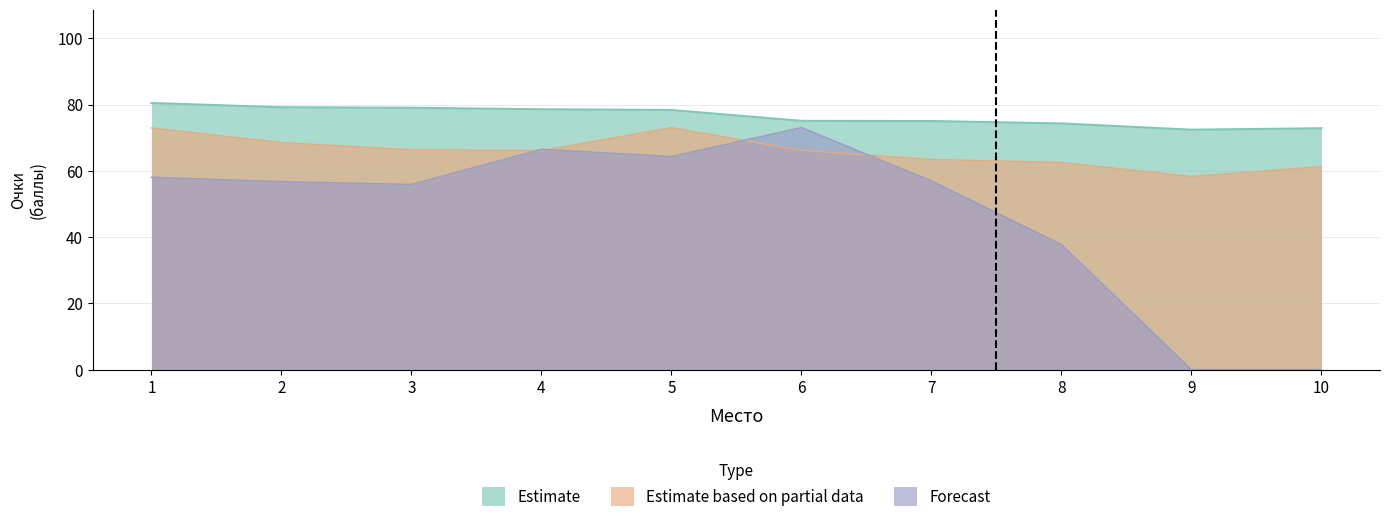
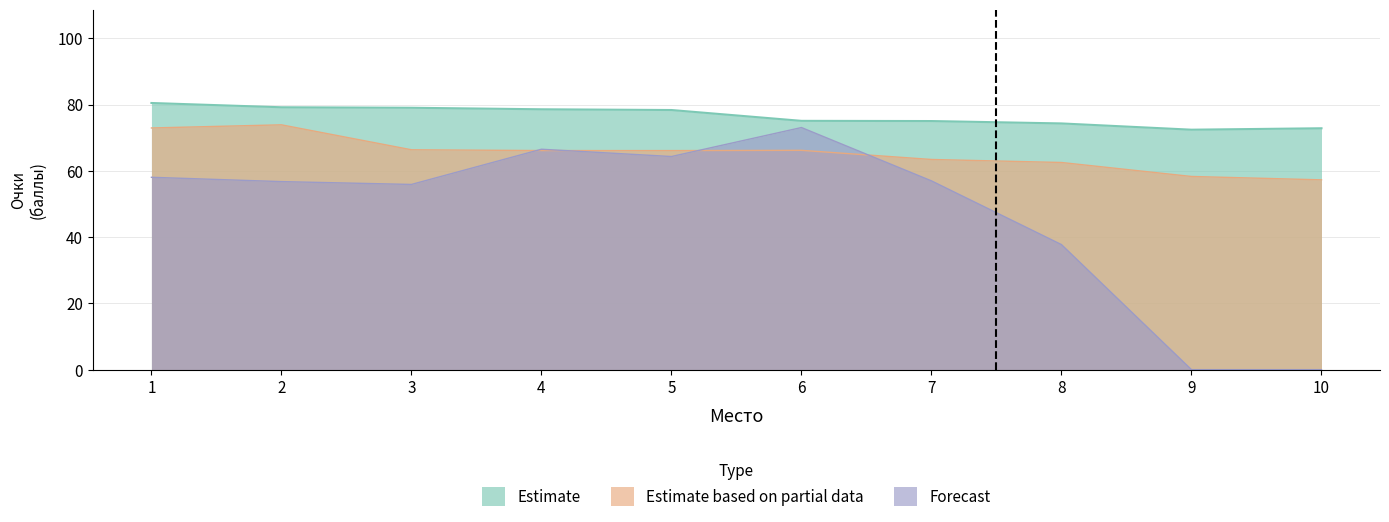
  {
    "Estimate based on partial data": {
      "1": 73,
-     "2": 69,
+     "2": 74,
      "3": 66,
-     "5": 73,
+     "5": 66,
      "6": 66,
      "7": 63,
      "8": 63,
      "9": 58,
-     "10": 61
+     "10": 57
    }
  }
